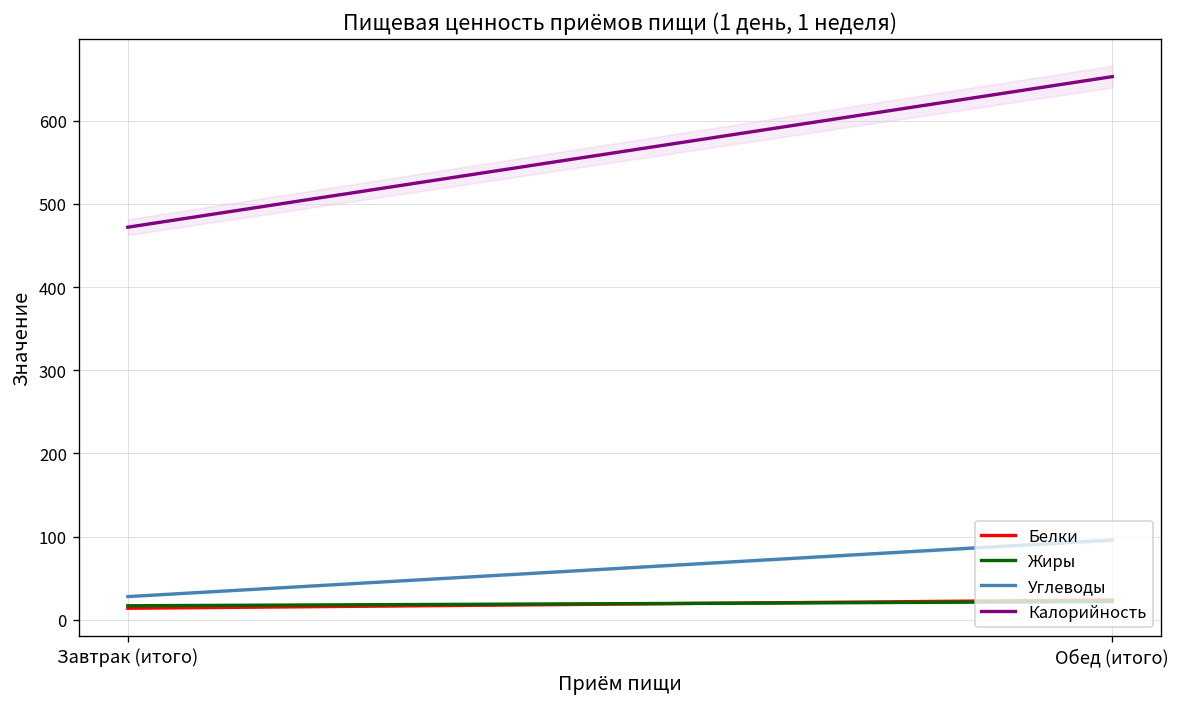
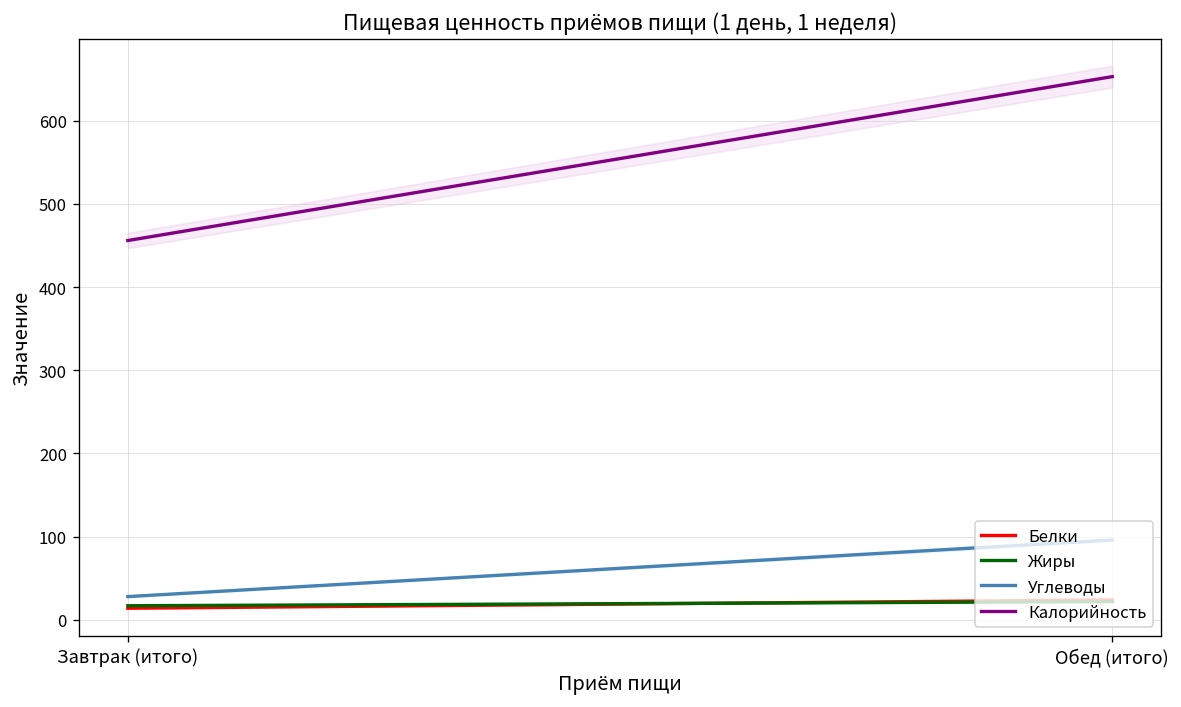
  {
    "Калорийность": {
-     "Завтрак (итого)": 470,
+     "Завтрак (итого)": 460,
      "Обед (итого)": 650
    }
  }
